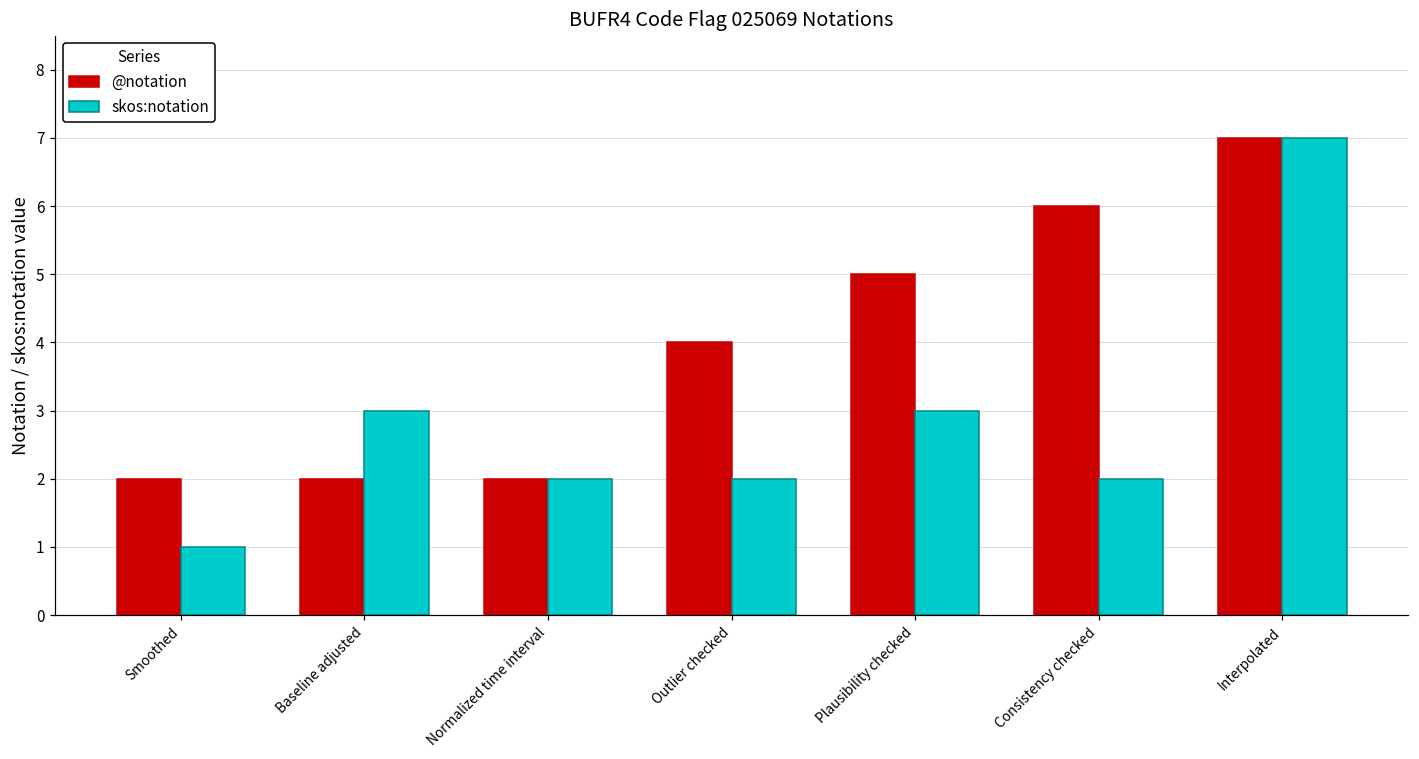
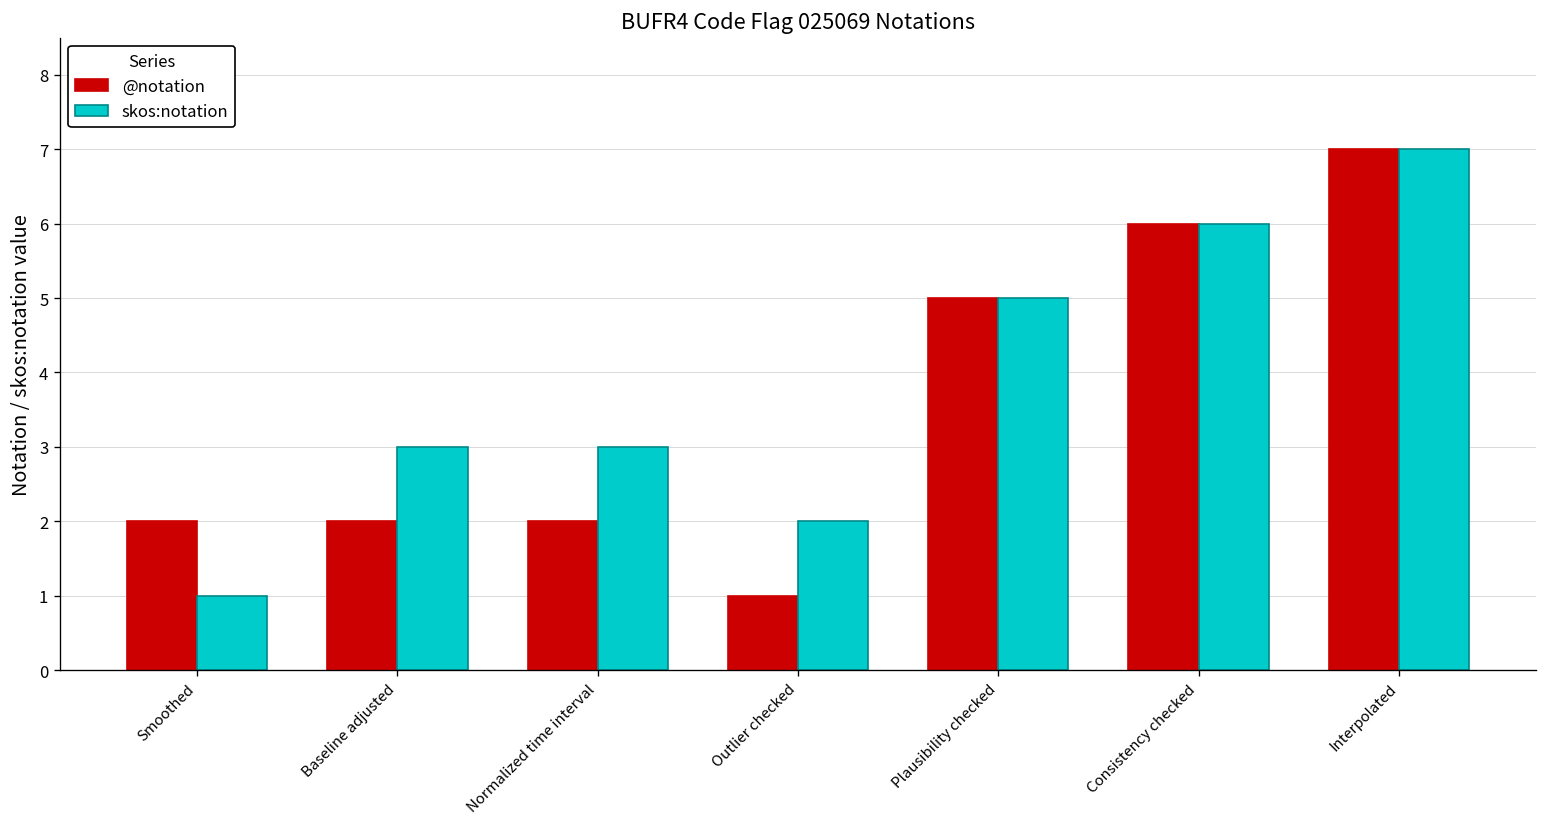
  {
    "@notation": {
      "Smoothed": 2,
      "Baseline adjusted": 2,
      "Normalized time interval": 2,
-     "Outlier checked": 4,
+     "Outlier checked": 1,
      "Plausibility checked": 5,
      "Consistency checked": 6,
      "Interpolated": 7
    },
    "skos:notation": {
      "Smoothed": 1,
      "Baseline adjusted": 3,
-     "Normalized time interval": 2,
+     "Normalized time interval": 3,
      "Outlier checked": 2,
-     "Plausibility checked": 3,
-     "Consistency checked": 2,
+     "Plausibility checked": 5,
+     "Consistency checked": 6,
      "Interpolated": 7
    }
  }
